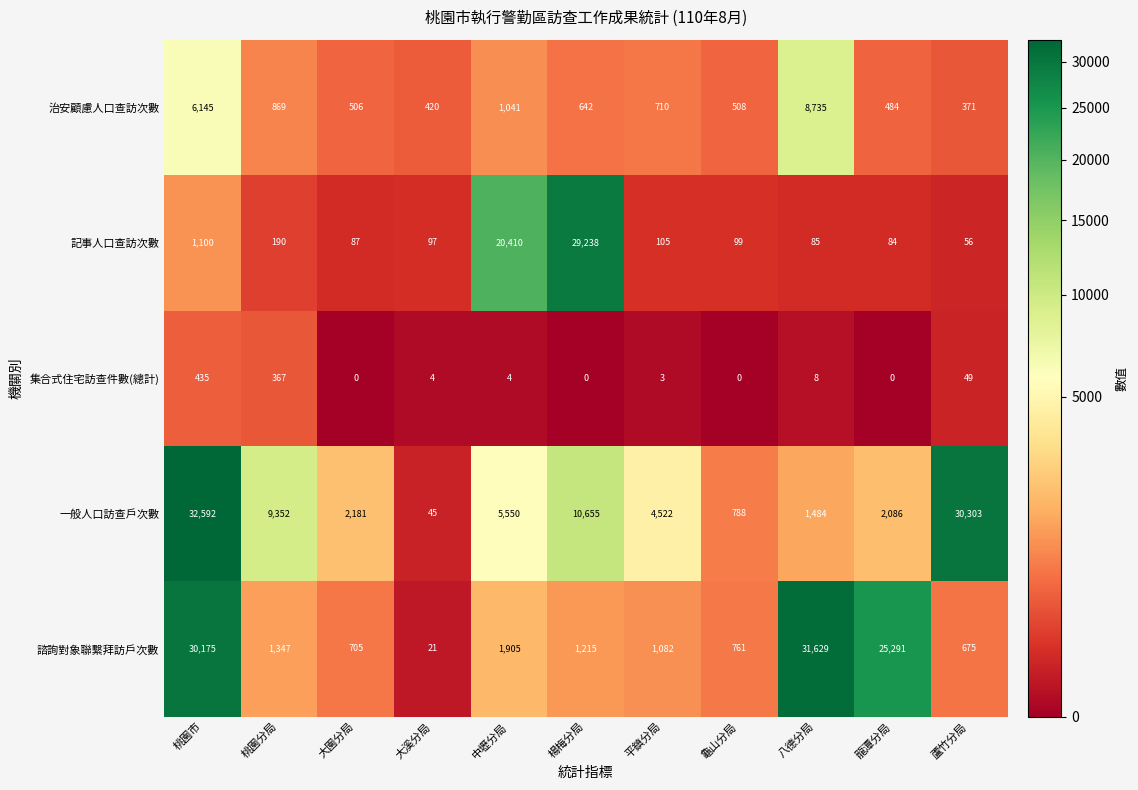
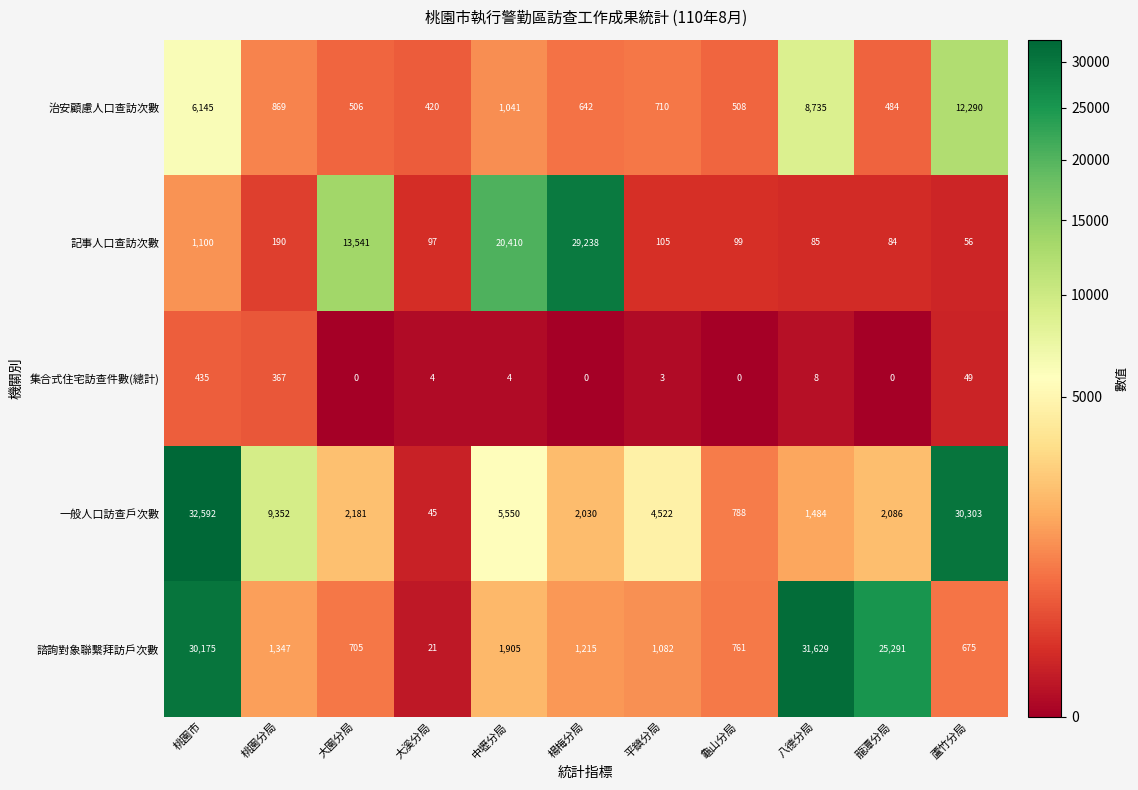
  {
    "治安顧慮人口查訪次數": {
      "桃園市": "6,145",
      "桃園分局": "869",
      "大園分局": "506",
      "大溪分局": "420",
      "中壢分局": "1,041",
      "楊梅分局": "642",
      "平鎮分局": "710",
      "龜山分局": "508",
      "八德分局": "8,735",
      "龍潭分局": "484",
-     "蘆竹分局": "371"
+     "蘆竹分局": "12,290"
    },
    "記事人口查訪次數": {
      "桃園市": "1,100",
      "桃園分局": "190",
-     "大園分局": "87",
+     "大園分局": "13,541",
      "大溪分局": "97",
      "中壢分局": "20,410",
      "楊梅分局": "29,238",
      "平鎮分局": "105",
      "龜山分局": "99",
      "八德分局": "85",
      "龍潭分局": "84",
      "蘆竹分局": "56"
    },
    "集合式住宅訪查件數(總計)": {
      "桃園市": "435",
      "桃園分局": "367",
      "大園分局": "0",
      "大溪分局": "4",
      "中壢分局": "4",
      "楊梅分局": "0",
      "平鎮分局": "3",
      "龜山分局": "0",
      "八德分局": "8",
      "龍潭分局": "0",
      "蘆竹分局": "49"
    },
    "一般人口訪查戶次數": {
      "桃園市": "32,592",
      "桃園分局": "9,352",
      "大園分局": "2,181",
      "大溪分局": "45",
      "中壢分局": "5,550",
-     "楊梅分局": "10,655",
+     "楊梅分局": "2,030",
      "平鎮分局": "4,522",
      "龜山分局": "788",
      "八德分局": "1,484",
      "龍潭分局": "2,086",
      "蘆竹分局": "30,303"
    },
    "諮詢對象聯繫拜訪戶次數": {
      "桃園市": "30,175",
      "桃園分局": "1,347",
      "大園分局": "705",
      "大溪分局": "21",
      "中壢分局": "1,905",
      "楊梅分局": "1,215",
      "平鎮分局": "1,082",
      "龜山分局": "761",
      "八德分局": "31,629",
      "龍潭分局": "25,291",
      "蘆竹分局": "675"
    }
  }
